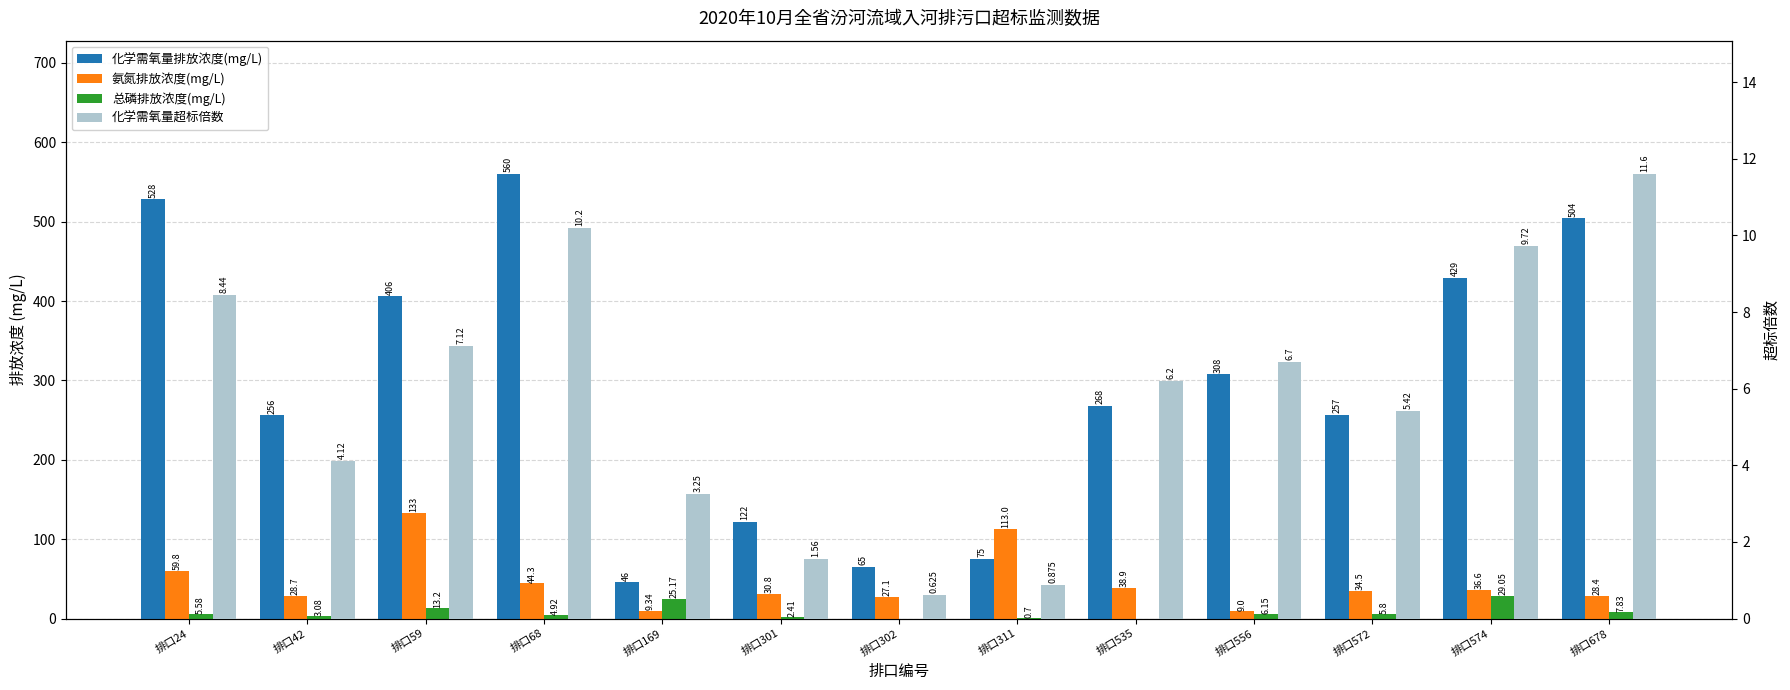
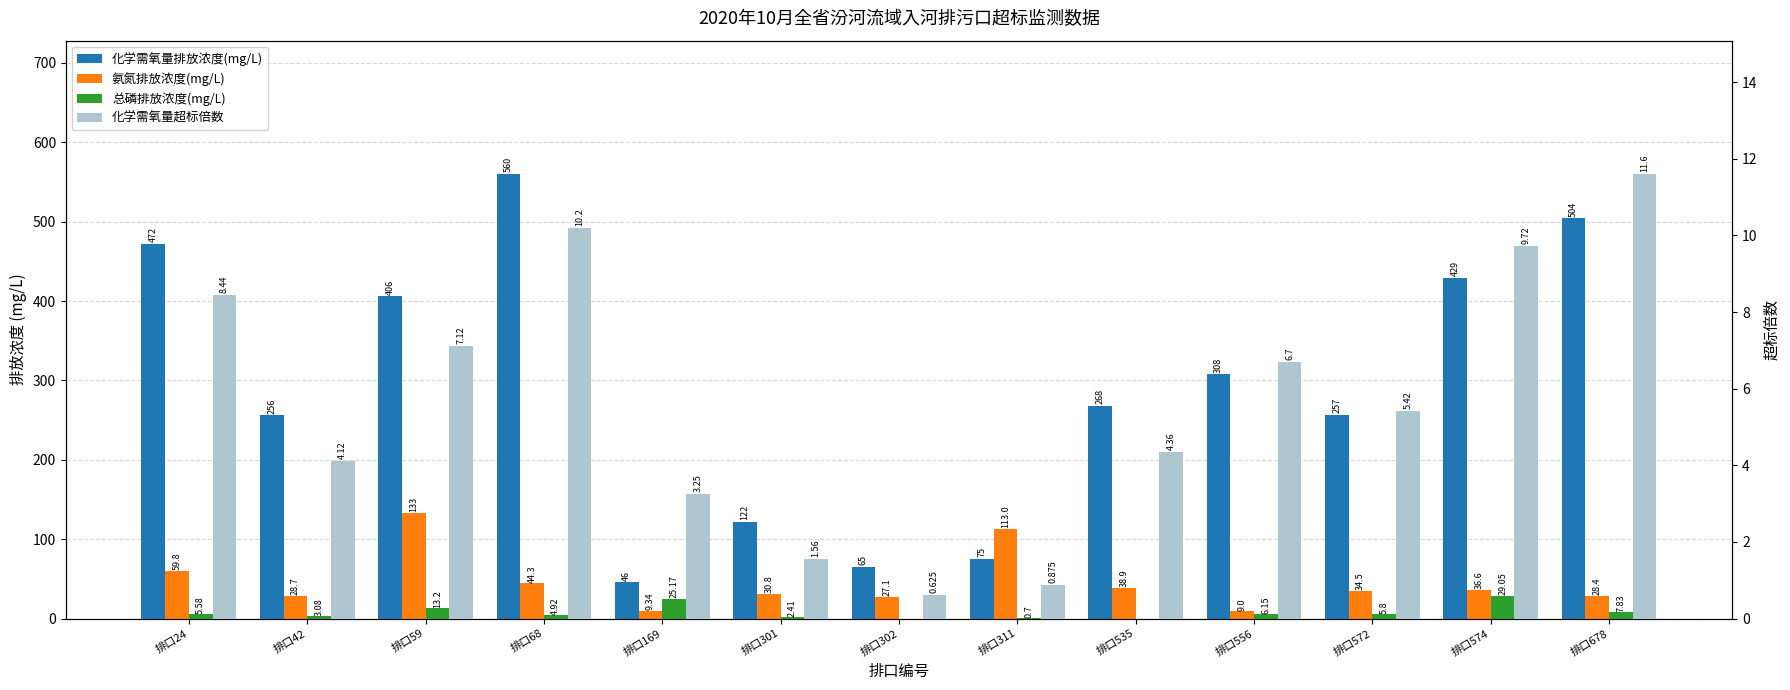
  {
    "化学需氧量排放浓度(mg/L)": {
-     "排口24": 528,
+     "排口24": 472,
      "排口42": 256,
      "排口59": 406,
      "排口68": 560,
      "排口169": 46,
      "排口301": 122,
      "排口302": 65,
      "排口311": 75,
      "排口535": 268,
      "排口556": 308,
      "排口572": 257,
      "排口574": 429,
      "排口678": 504
    },
    "氨氮排放浓度(mg/L)": {
      "排口24": 59.8,
      "排口42": 28.7,
      "排口59": 133,
      "排口68": 44.3,
      "排口169": 9.34,
      "排口301": 30.8,
      "排口302": 27.1,
      "排口311": 113.0,
      "排口535": 38.9,
      "排口556": 9.0,
      "排口572": 34.5,
      "排口574": 36.6,
      "排口678": 28.4
    },
    "总磷排放浓度(mg/L)": {
      "排口24": 5.58,
      "排口42": 3.08,
      "排口59": 13.2,
      "排口68": 4.92,
      "排口169": 25.17,
      "排口301": 2.41,
      "排口311": 0.7,
      "排口556": 6.15,
      "排口572": 5.8,
      "排口574": 29.05,
      "排口678": 7.83
    },
    "化学需氧量超标倍数": {
      "排口24": 8.44,
      "排口42": 4.12,
      "排口59": 7.12,
      "排口68": 10.2,
      "排口169": 3.25,
      "排口301": 1.56,
      "排口302": 0.625,
      "排口311": 0.875,
-     "排口535": 6.2,
+     "排口535": 4.36,
      "排口556": 6.7,
      "排口572": 5.42,
      "排口574": 9.72,
      "排口678": 11.6
    }
  }
